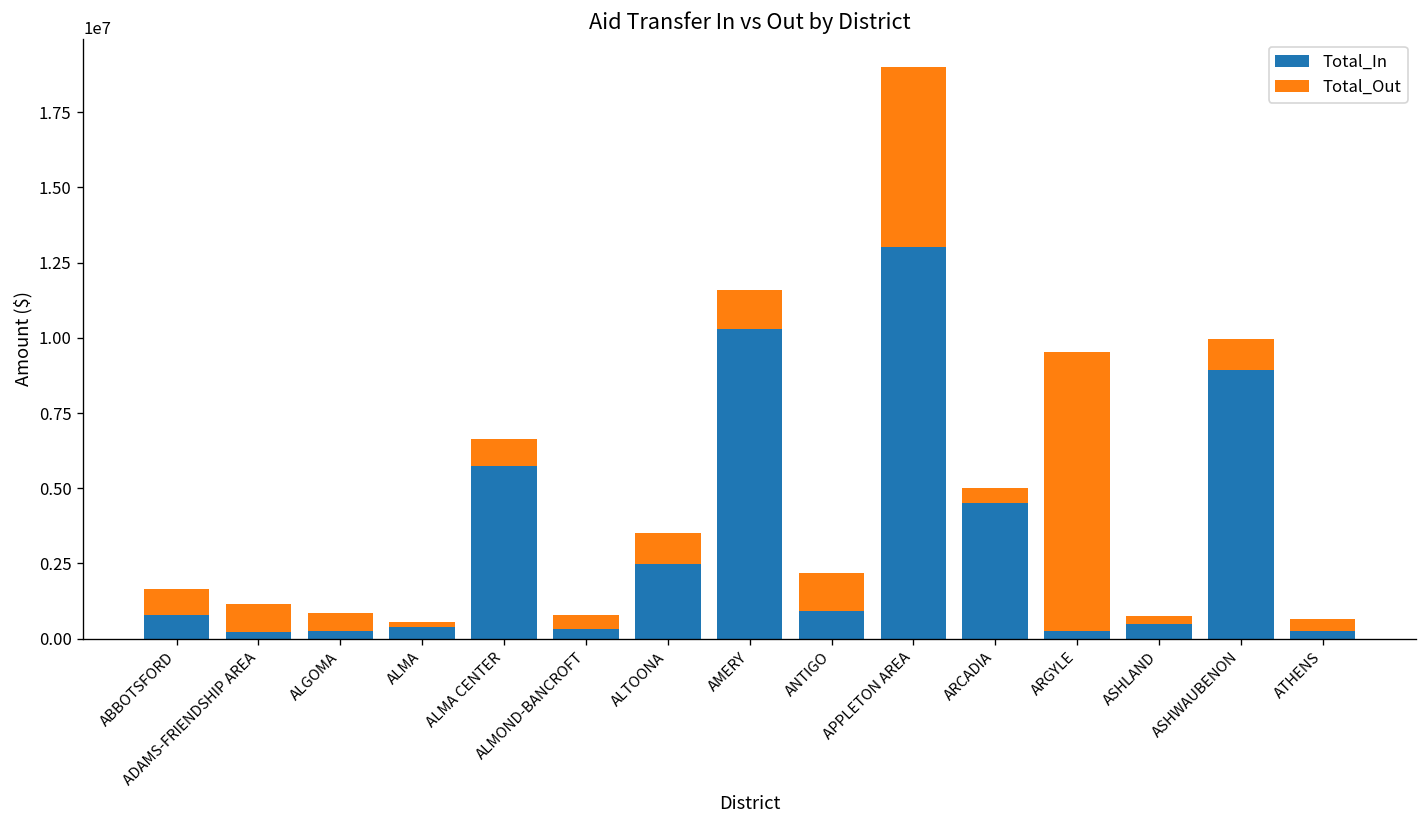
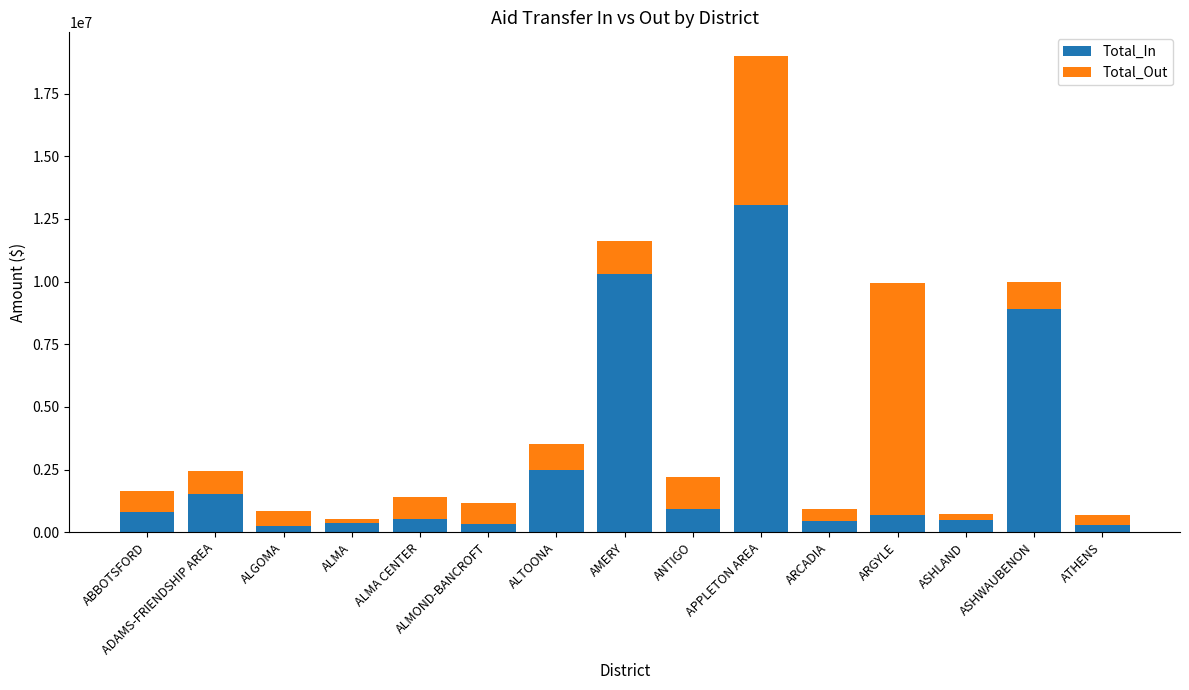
  {
    "Total_In": {
      "ABBOTSFORD": 800000,
-     "ADAMS-FRIENDSHIP AREA": 200000,
+     "ADAMS-FRIENDSHIP AREA": 1500000,
      "ALGOMA": 300000,
      "ALMA": 400000,
-     "ALMA CENTER": 5700000,
+     "ALMA CENTER": 500000,
      "ALMOND-BANCROFT": 300000,
      "ALTOONA": 2500000,
      "AMERY": 10300000,
      "ANTIGO": 900000,
      "APPLETON AREA": 13000000,
-     "ARCADIA": 4500000,
-     "ARGYLE": 300000,
+     "ARCADIA": 500000,
+     "ARGYLE": 700000,
      "ASHLAND": 500000,
      "ASHWAUBENON": 8900000,
      "ATHENS": 300000
    },
    "Total_Out": {
      "ABBOTSFORD": 900000,
      "ADAMS-FRIENDSHIP AREA": 900000,
      "ALGOMA": 600000,
      "ALMA": 200000,
      "ALMA CENTER": 900000,
-     "ALMOND-BANCROFT": 500000,
+     "ALMOND-BANCROFT": 800000,
      "ALTOONA": 1100000,
      "AMERY": 1300000,
      "ANTIGO": 1300000,
      "APPLETON AREA": 6000000,
      "ARCADIA": 500000,
      "ARGYLE": 9300000,
      "ASHLAND": 200000,
      "ASHWAUBENON": 1100000,
      "ATHENS": 400000
    }
  }
